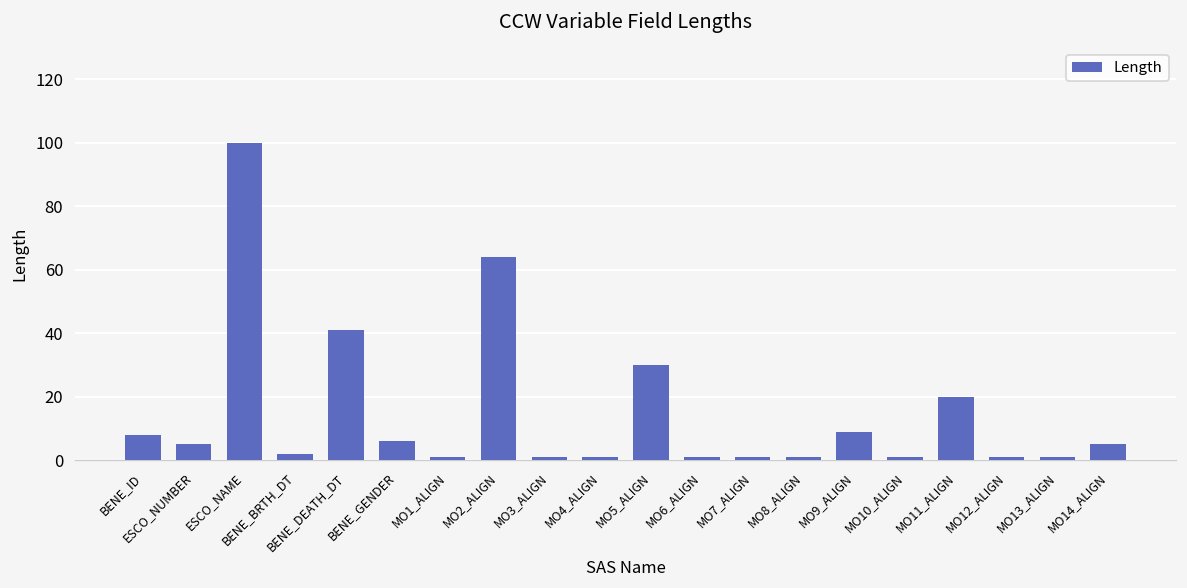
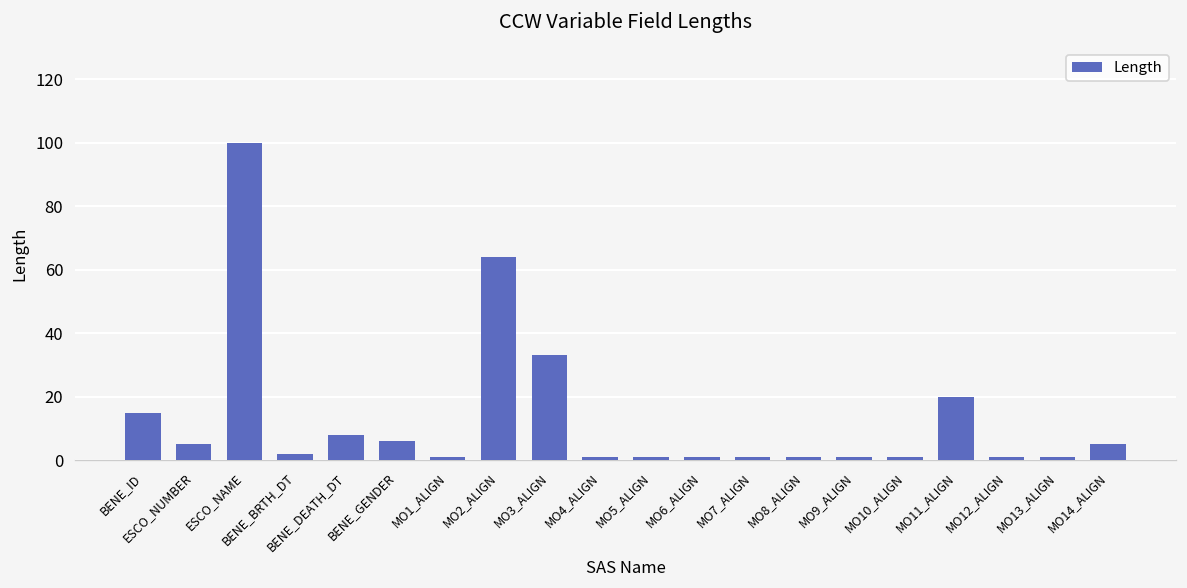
  {
-   "BENE_ID": 8,
+   "BENE_ID": 15,
    "ESCO_NUMBER": 5,
    "ESCO_NAME": 100,
    "BENE_BRTH_DT": 2,
-   "BENE_DEATH_DT": 41,
+   "BENE_DEATH_DT": 8,
    "BENE_GENDER": 6,
    "MO1_ALIGN": 1,
    "MO2_ALIGN": 64,
-   "MO3_ALIGN": 1,
+   "MO3_ALIGN": 33,
    "MO4_ALIGN": 1,
-   "MO5_ALIGN": 30,
+   "MO5_ALIGN": 1,
    "MO6_ALIGN": 1,
    "MO7_ALIGN": 1,
    "MO8_ALIGN": 1,
-   "MO9_ALIGN": 9,
+   "MO9_ALIGN": 1,
    "MO10_ALIGN": 1,
    "MO11_ALIGN": 20,
    "MO12_ALIGN": 1,
    "MO13_ALIGN": 1,
    "MO14_ALIGN": 5
  }
